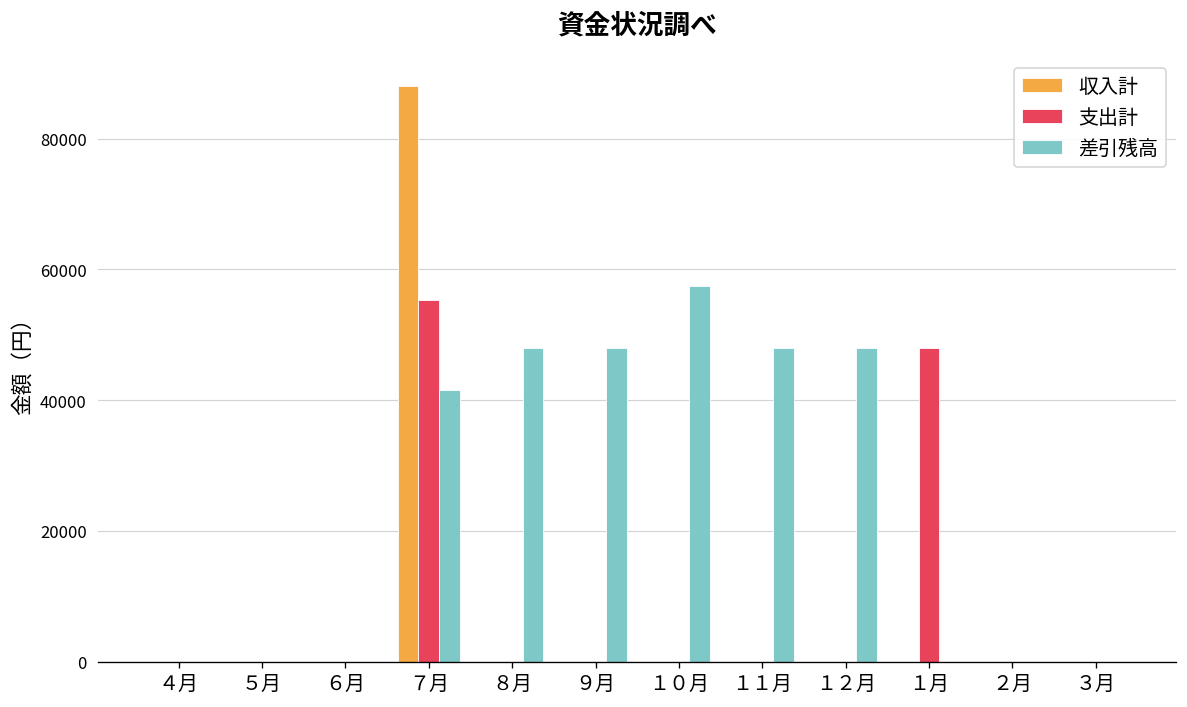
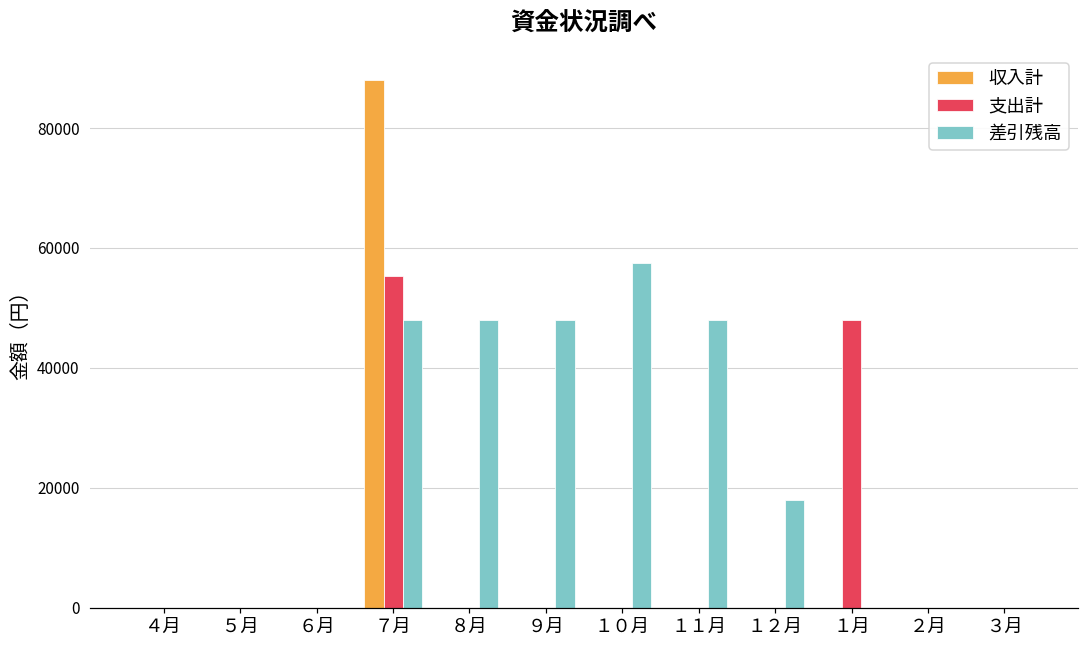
  {
    "収入計": {
      "４月": 0,
      "５月": 0,
      "６月": 0,
      "７月": 88000,
      "８月": 0,
      "９月": 0,
      "１０月": 0,
      "１１月": 0,
      "１２月": 0,
      "１月": 0,
      "２月": 0,
      "３月": 0
    },
    "支出計": {
      "４月": 0,
      "５月": 0,
      "６月": 0,
      "７月": 55000,
      "８月": 0,
      "９月": 0,
      "１０月": 0,
      "１１月": 0,
      "１２月": 0,
      "１月": 48000,
      "２月": 0,
      "３月": 0
    },
    "差引残高": {
      "４月": 0,
      "５月": 0,
      "６月": 0,
-     "７月": 42000,
+     "７月": 48000,
      "８月": 48000,
      "９月": 48000,
      "１０月": 57000,
      "１１月": 48000,
-     "１２月": 48000,
+     "１２月": 18000,
      "１月": 0,
      "２月": 0,
      "３月": 0
    }
  }
